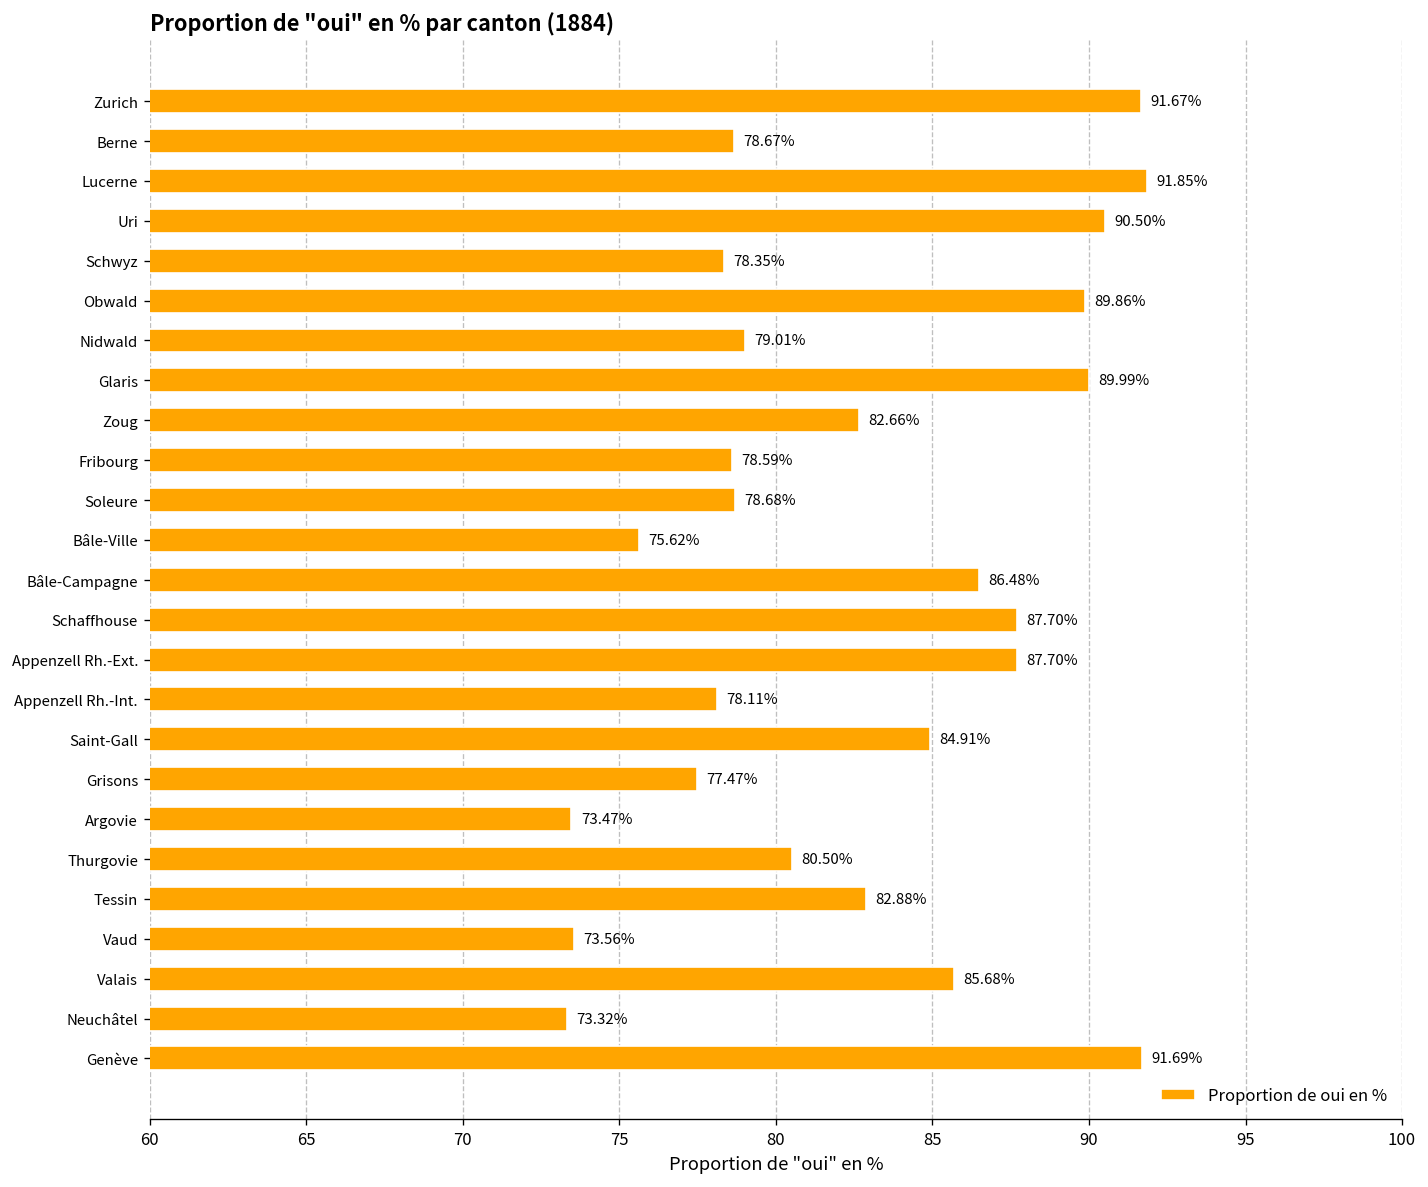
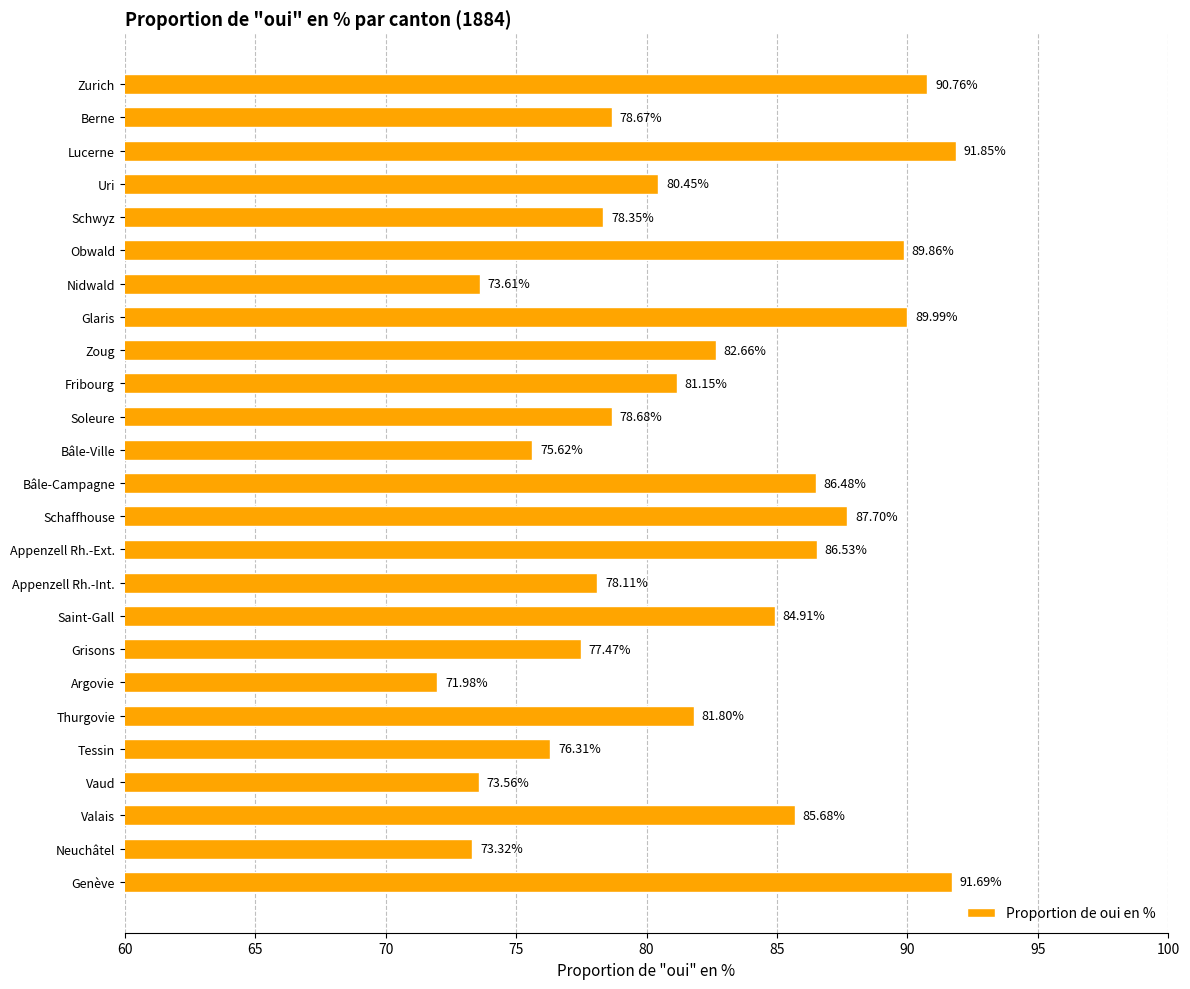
  {
-   "Zurich": "91.67%",
+   "Zurich": "90.76%",
    "Berne": "78.67%",
    "Lucerne": "91.85%",
-   "Uri": "90.50%",
+   "Uri": "80.45%",
    "Schwyz": "78.35%",
    "Obwald": "89.86%",
-   "Nidwald": "79.01%",
+   "Nidwald": "73.61%",
    "Glaris": "89.99%",
    "Zoug": "82.66%",
-   "Fribourg": "78.59%",
+   "Fribourg": "81.15%",
    "Soleure": "78.68%",
    "Bâle-Ville": "75.62%",
    "Bâle-Campagne": "86.48%",
    "Schaffhouse": "87.70%",
-   "Appenzell Rh.-Ext.": "87.70%",
+   "Appenzell Rh.-Ext.": "86.53%",
    "Appenzell Rh.-Int.": "78.11%",
    "Saint-Gall": "84.91%",
    "Grisons": "77.47%",
-   "Argovie": "73.47%",
-   "Thurgovie": "80.50%",
-   "Tessin": "82.88%",
+   "Argovie": "71.98%",
+   "Thurgovie": "81.80%",
+   "Tessin": "76.31%",
    "Vaud": "73.56%",
    "Valais": "85.68%",
    "Neuchâtel": "73.32%",
    "Genève": "91.69%"
  }
